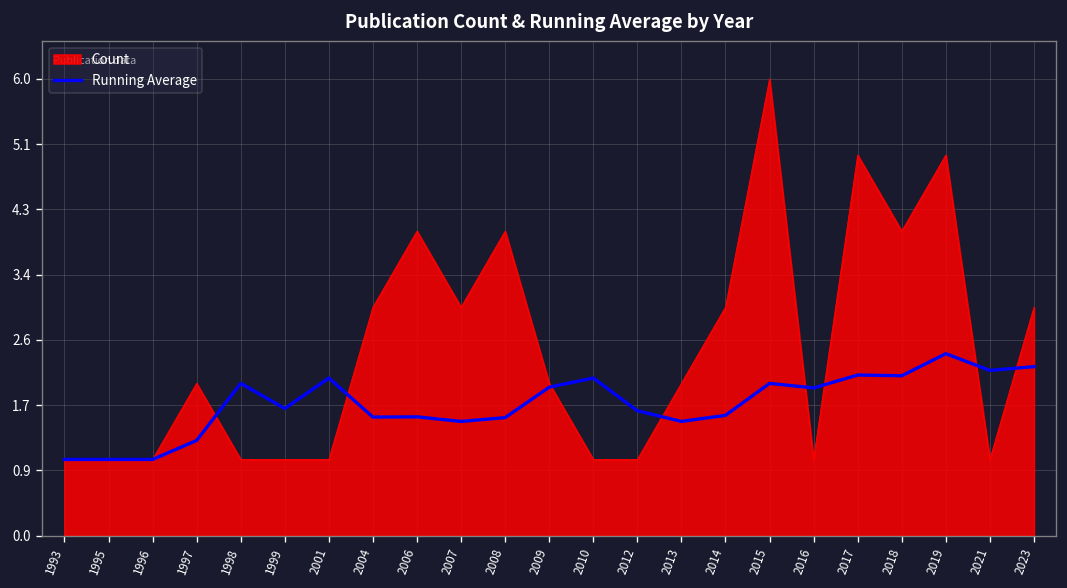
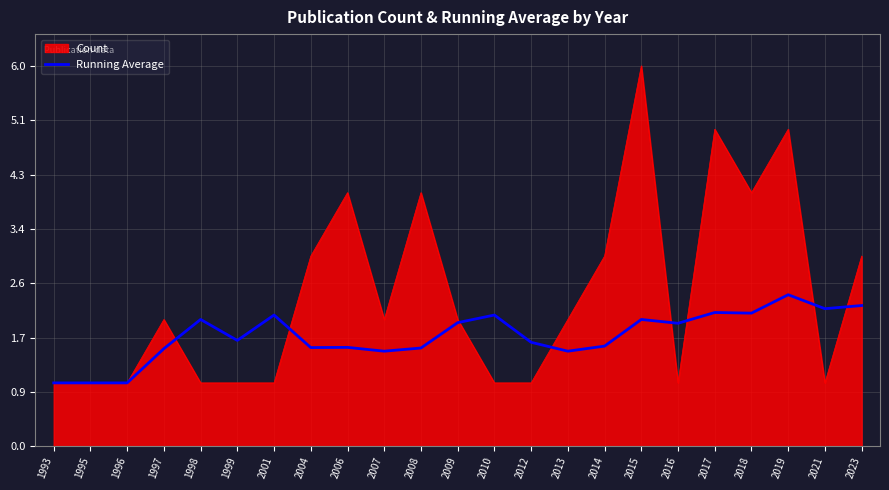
  {
    "Count": {
      "1997": 2,
      "1998": 1,
      "1999": 1,
      "2001": 1,
      "2004": 3,
      "2006": 4,
-     "2007": 3,
+     "2007": 2,
      "2008": 4,
      "2009": 2,
      "2010": 1,
      "2012": 1,
      "2013": 2,
      "2014": 3,
      "2015": 6,
      "2016": 1,
      "2017": 5,
      "2018": 4,
      "2019": 5,
      "2021": 1,
      "2023": 3
    },
    "Running Average": {
-     "1997": 1.3,
+     "1997": 1.5,
      "1998": 2.0,
      "1999": 1.7,
      "2001": 2.1,
      "2004": 1.6,
      "2006": 1.6,
      "2007": 1.5,
      "2008": 1.6,
      "2009": 2.0,
      "2010": 2.1,
      "2012": 1.6,
      "2013": 1.5,
      "2014": 1.6,
      "2015": 2.0,
      "2016": 1.9,
      "2017": 2.1,
      "2018": 2.1,
      "2019": 2.4,
      "2021": 2.2,
      "2023": 2.2
    }
  }
